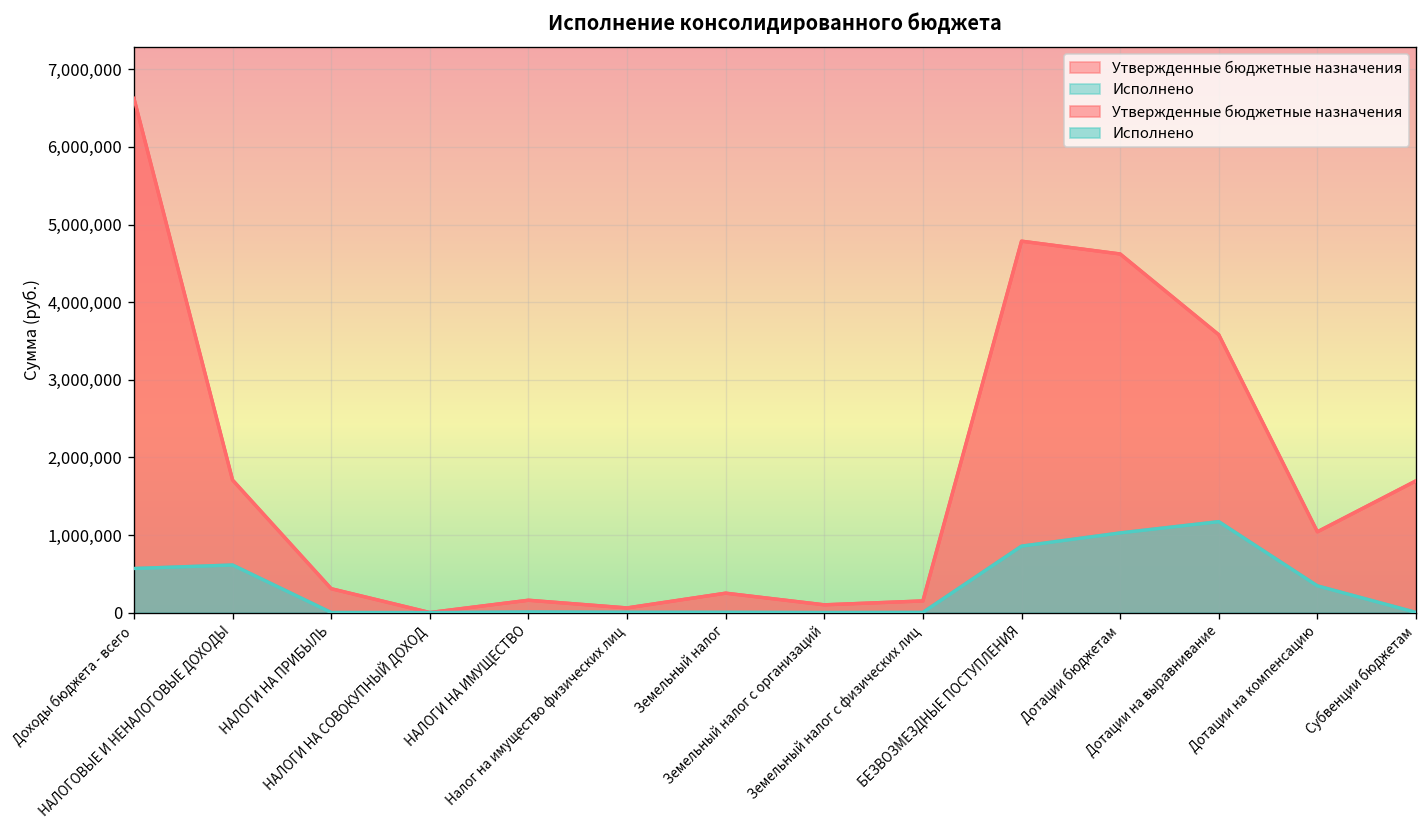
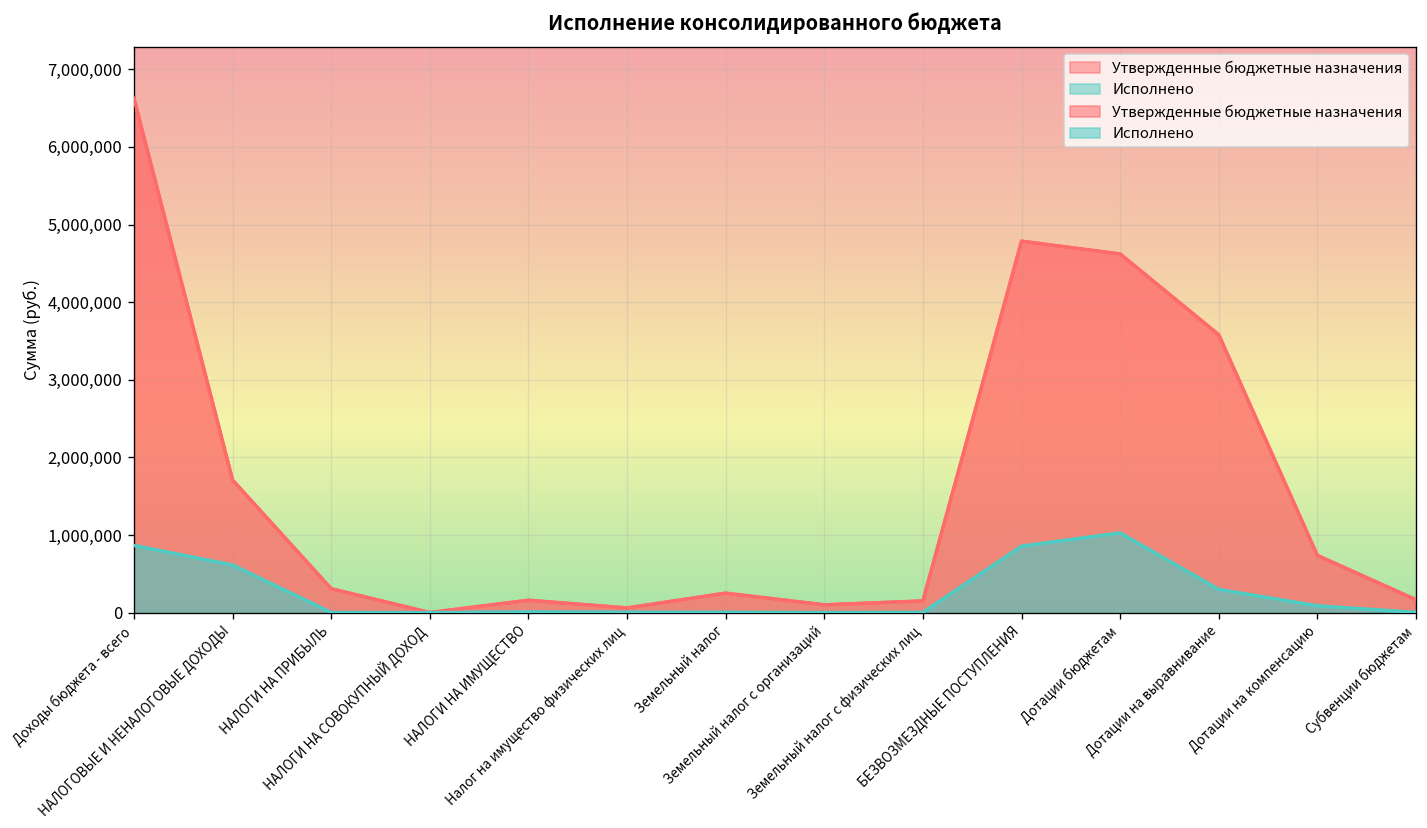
  {
    "Утвержденные бюджетные назначения": {
      "Доходы бюджета - всего": "6,600,000",
      "НАЛОГОВЫЕ И НЕНАЛОГОВЫЕ ДОХОДЫ": "1,700,000",
      "НАЛОГИ НА ПРИБЫЛЬ": "300,000",
      "НАЛОГИ НА ИМУЩЕСТВО": "200,000",
      "Налог на имущество физических лиц": "100,000",
      "Земельный налог": "300,000",
      "Земельный налог с организаций": "100,000",
      "Земельный налог с физических лиц": "200,000",
      "БЕЗВОЗМЕЗДНЫЕ ПОСТУПЛЕНИЯ": "4,800,000",
      "Дотации бюджетам": "4,600,000",
      "Дотации на выравнивание": "3,600,000",
-     "Дотации на компенсацию": "1,000,000",
-     "Субвенции бюджетам": "1,700,000"
+     "Дотации на компенсацию": "700,000",
+     "Субвенции бюджетам": "200,000"
    },
    "Исполнено": {
-     "Доходы бюджета - всего": "600,000",
+     "Доходы бюджета - всего": "900,000",
      "НАЛОГОВЫЕ И НЕНАЛОГОВЫЕ ДОХОДЫ": "600,000",
      "НАЛОГИ НА ПРИБЫЛЬ": "0",
      "НАЛОГИ НА ИМУЩЕСТВО": "0",
      "Налог на имущество физических лиц": "0",
      "Земельный налог": "0",
      "Земельный налог с организаций": "0",
      "Земельный налог с физических лиц": "0",
      "БЕЗВОЗМЕЗДНЫЕ ПОСТУПЛЕНИЯ": "900,000",
      "Дотации бюджетам": "1,000,000",
-     "Дотации на выравнивание": "1,200,000",
-     "Дотации на компенсацию": "300,000",
+     "Дотации на выравнивание": "300,000",
+     "Дотации на компенсацию": "100,000",
      "Субвенции бюджетам": "0"
    }
  }
